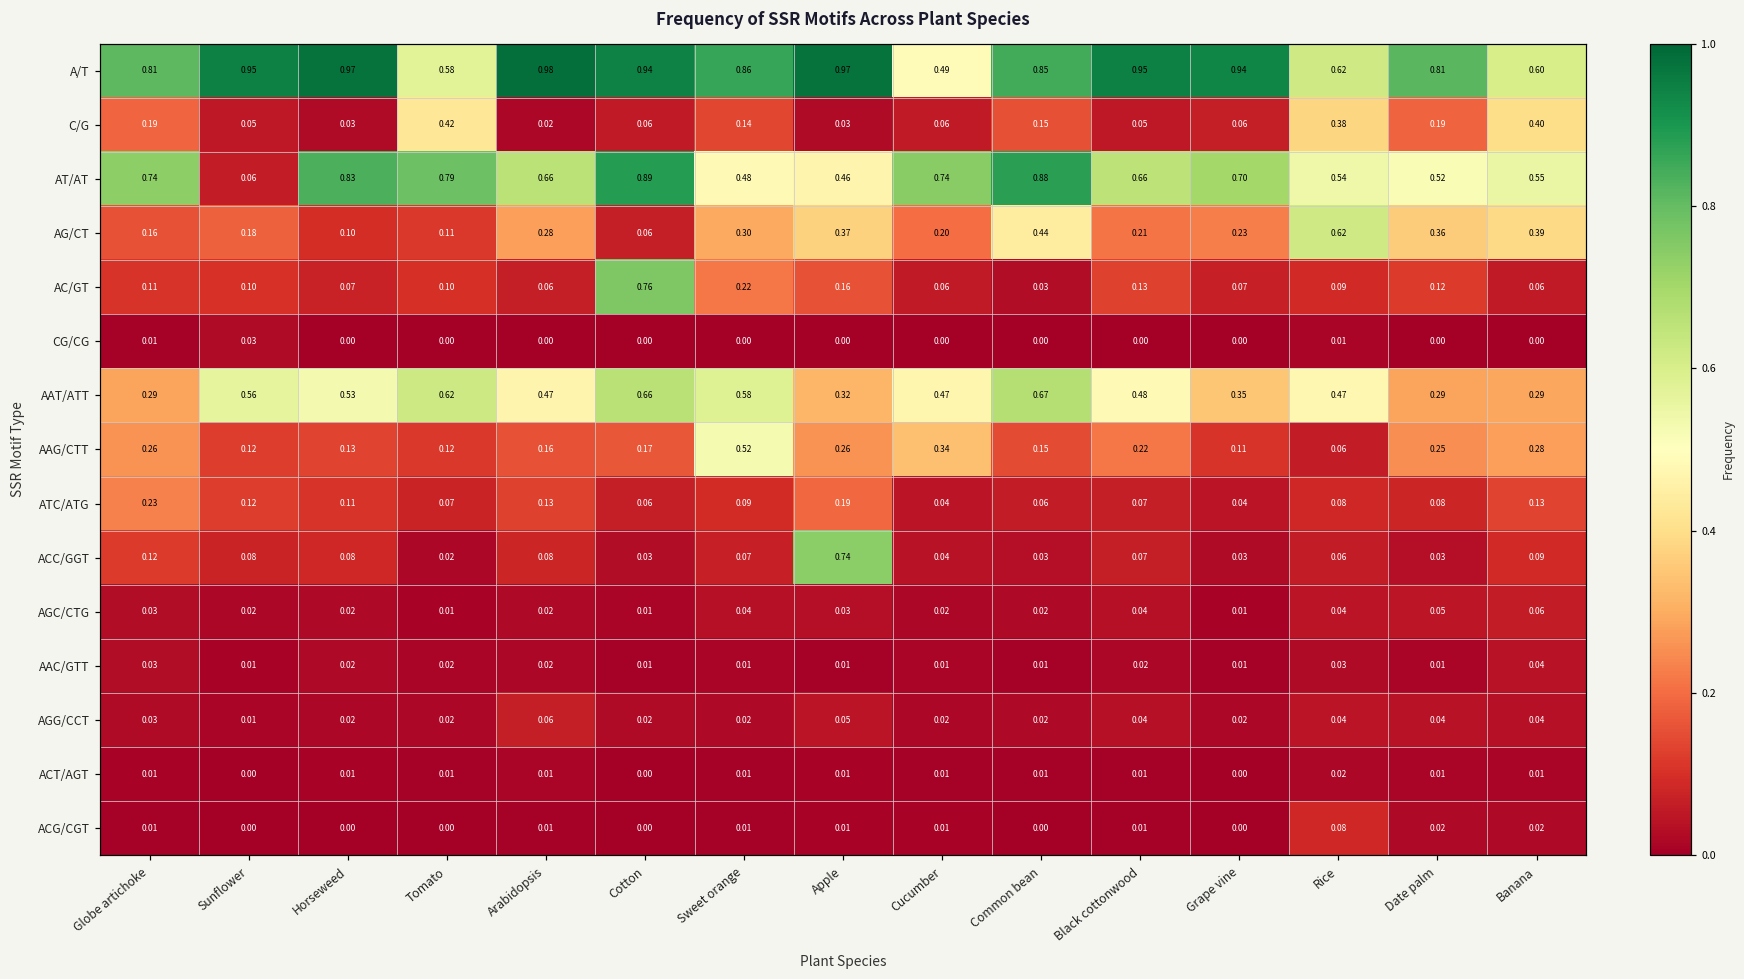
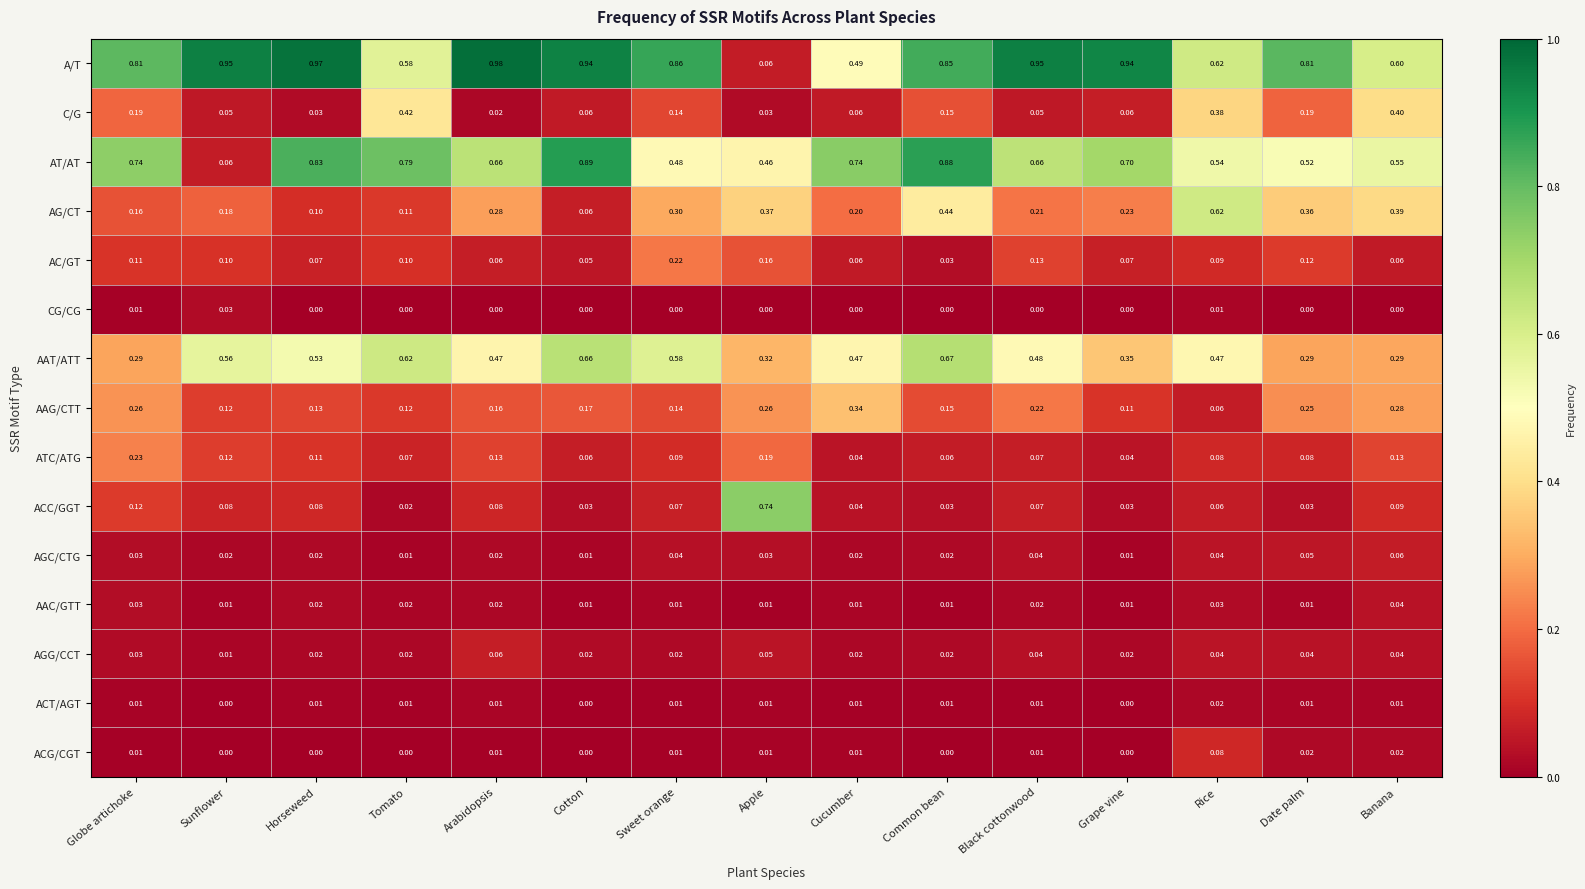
  {
    "A/T": {
      "Globe artichoke": 0.81,
      "Sunflower": 0.95,
      "Horseweed": 0.97,
      "Tomato": 0.58,
      "Arabidopsis": 0.98,
      "Cotton": 0.94,
      "Sweet orange": 0.86,
-     "Apple": 0.97,
+     "Apple": 0.06,
      "Cucumber": 0.49,
      "Common bean": 0.85,
      "Black cottonwood": 0.95,
      "Grape vine": 0.94,
      "Rice": 0.62,
      "Date palm": 0.81,
      "Banana": 0.60
    },
    "AC/GT": {
      "Globe artichoke": 0.11,
      "Sunflower": 0.10,
      "Horseweed": 0.07,
      "Tomato": 0.10,
      "Arabidopsis": 0.06,
-     "Cotton": 0.76,
+     "Cotton": 0.05,
      "Sweet orange": 0.22,
      "Apple": 0.16,
      "Cucumber": 0.06,
      "Common bean": 0.03,
      "Black cottonwood": 0.13,
      "Grape vine": 0.07,
      "Rice": 0.09,
      "Date palm": 0.12,
      "Banana": 0.06
    },
    "AAG/CTT": {
      "Globe artichoke": 0.26,
      "Sunflower": 0.12,
      "Horseweed": 0.13,
      "Tomato": 0.12,
      "Arabidopsis": 0.16,
      "Cotton": 0.17,
-     "Sweet orange": 0.52,
+     "Sweet orange": 0.14,
      "Apple": 0.26,
      "Cucumber": 0.34,
      "Common bean": 0.15,
      "Black cottonwood": 0.22,
      "Grape vine": 0.11,
      "Rice": 0.06,
      "Date palm": 0.25,
      "Banana": 0.28
    }
  }
